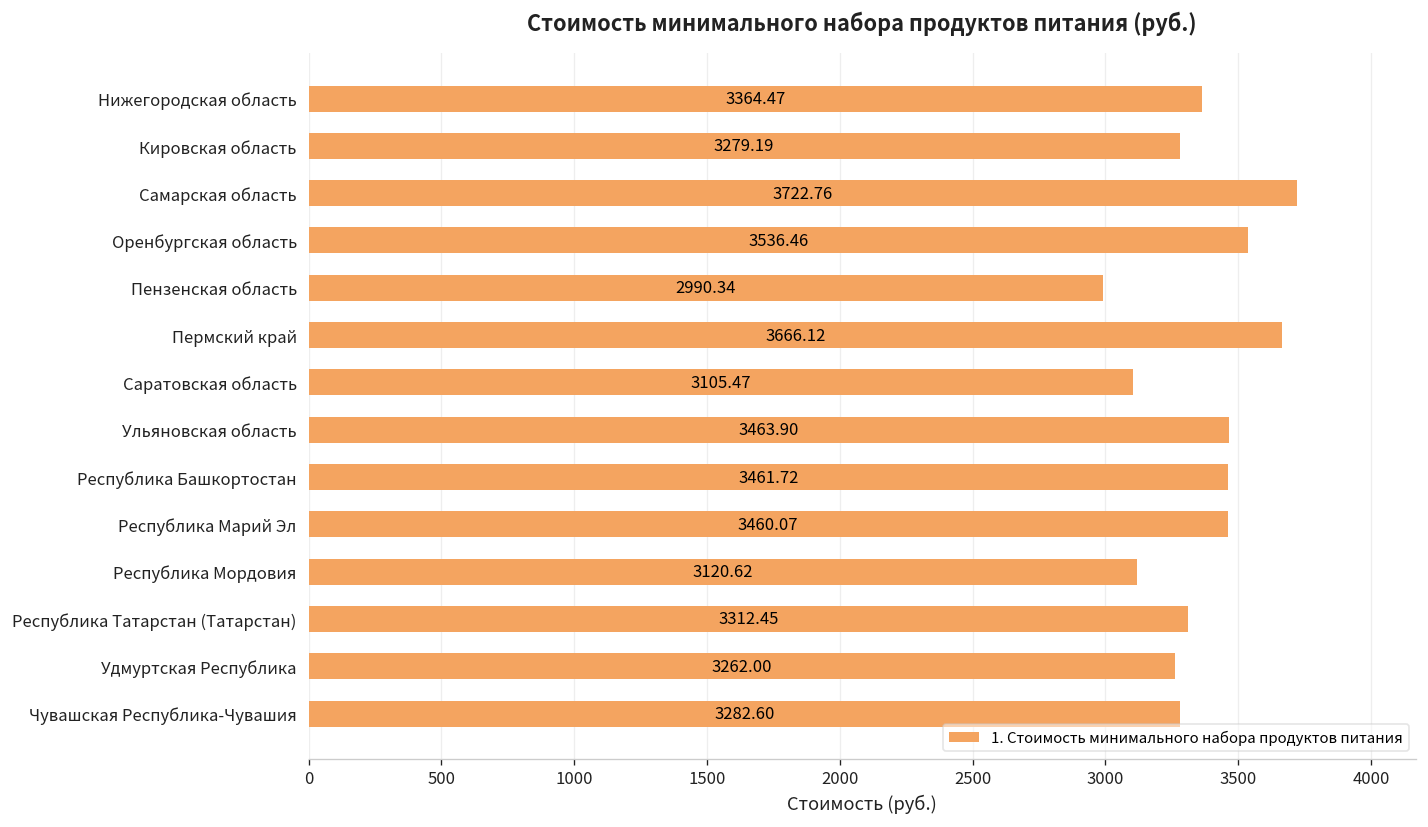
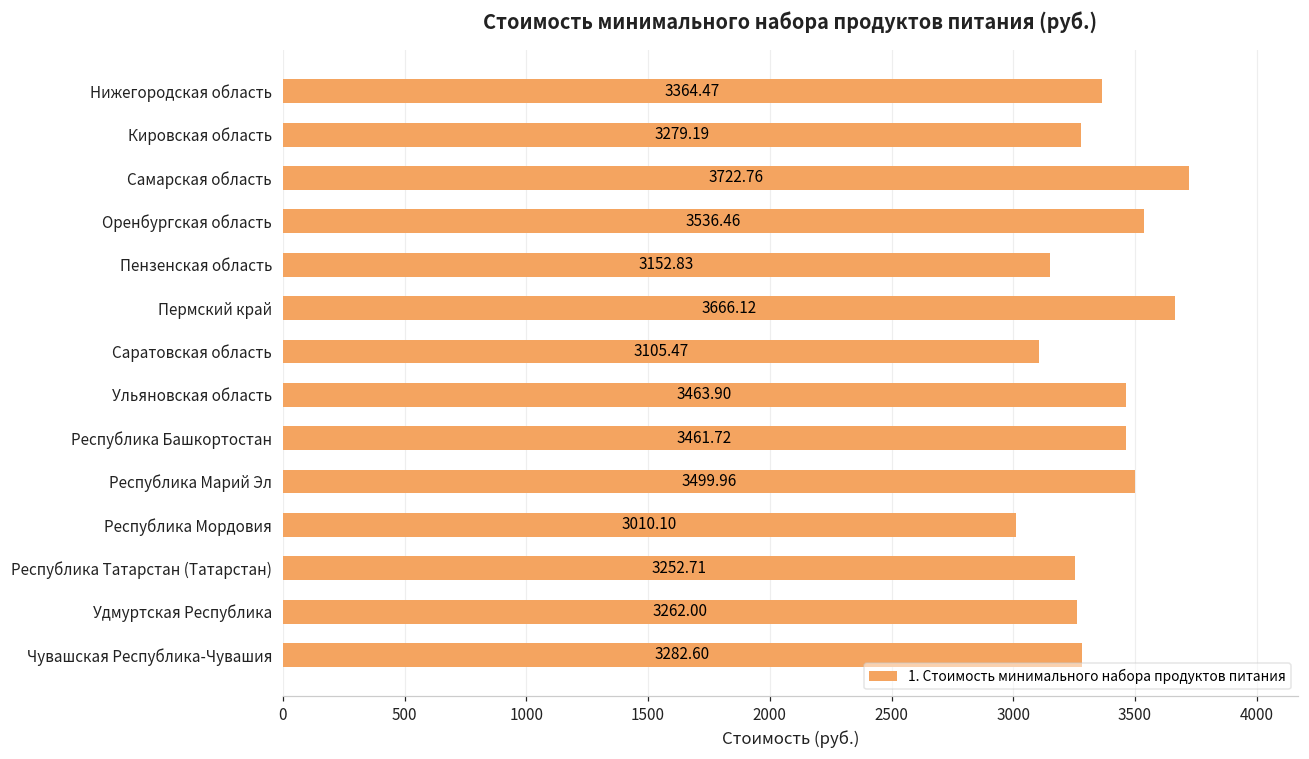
  {
    "Нижегородская область": 3364.47,
    "Кировская область": 3279.19,
    "Самарская область": 3722.76,
    "Оренбургская область": 3536.46,
-   "Пензенская область": 2990.34,
+   "Пензенская область": 3152.83,
    "Пермский край": 3666.12,
    "Саратовская область": 3105.47,
    "Ульяновская область": 3463.90,
    "Республика Башкортостан": 3461.72,
-   "Республика Марий Эл": 3460.07,
-   "Республика Мордовия": 3120.62,
-   "Республика Татарстан (Татарстан)": 3312.45,
+   "Республика Марий Эл": 3499.96,
+   "Республика Мордовия": 3010.10,
+   "Республика Татарстан (Татарстан)": 3252.71,
    "Удмуртская Республика": 3262.00,
    "Чувашская Республика-Чувашия": 3282.60
  }
